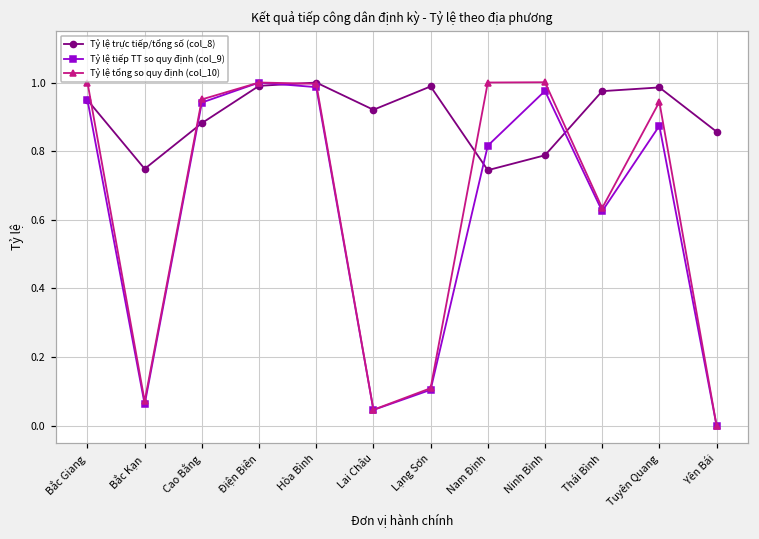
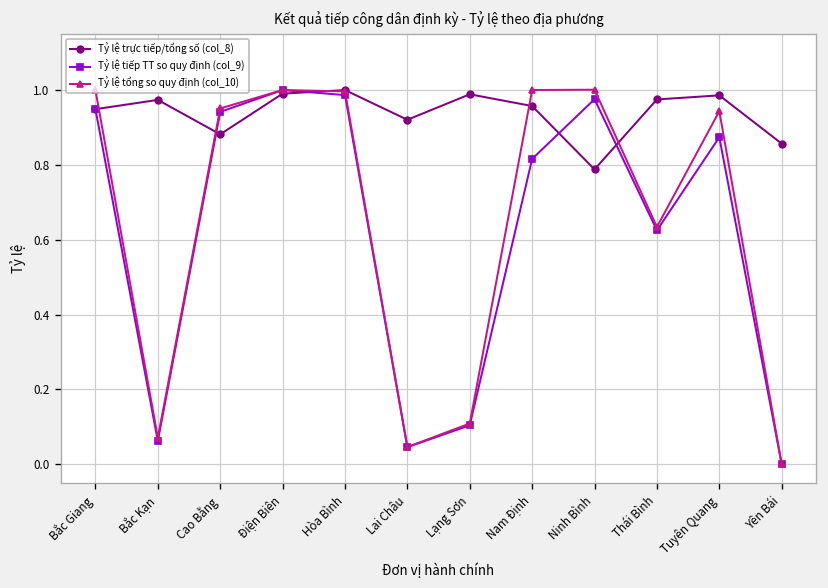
  {
    "Tỷ lệ trực tiếp/tổng số (col_8)": {
-     "Bắc Kạn": 0.75,
+     "Bắc Kạn": 0.97,
      "Cao Bằng": 0.88,
      "Điện Biên": 0.99,
      "Lai Châu": 0.92,
      "Lạng Sơn": 0.99,
-     "Nam Định": 0.74,
+     "Nam Định": 0.96,
      "Ninh Bình": 0.79,
      "Thái Bình": 0.97,
      "Tuyên Quang": 0.99,
      "Yên Bái": 0.86
    },
    "Tỷ lệ tiếp TT so quy định (col_9)": {
      "Bắc Kạn": 0.06,
      "Cao Bằng": 0.94,
      "Hòa Bình": 0.99,
      "Nam Định": 0.82,
      "Ninh Bình": 0.98,
      "Thái Bình": 0.62,
      "Tuyên Quang": 0.87
    },
    "Tỷ lệ tổng so quy định (col_10)": {
      "Bắc Kạn": 0.07,
      "Cao Bằng": 0.95,
      "Nam Định": 1.00,
      "Ninh Bình": 1.00,
      "Thái Bình": 0.63,
      "Tuyên Quang": 0.94
    }
  }
